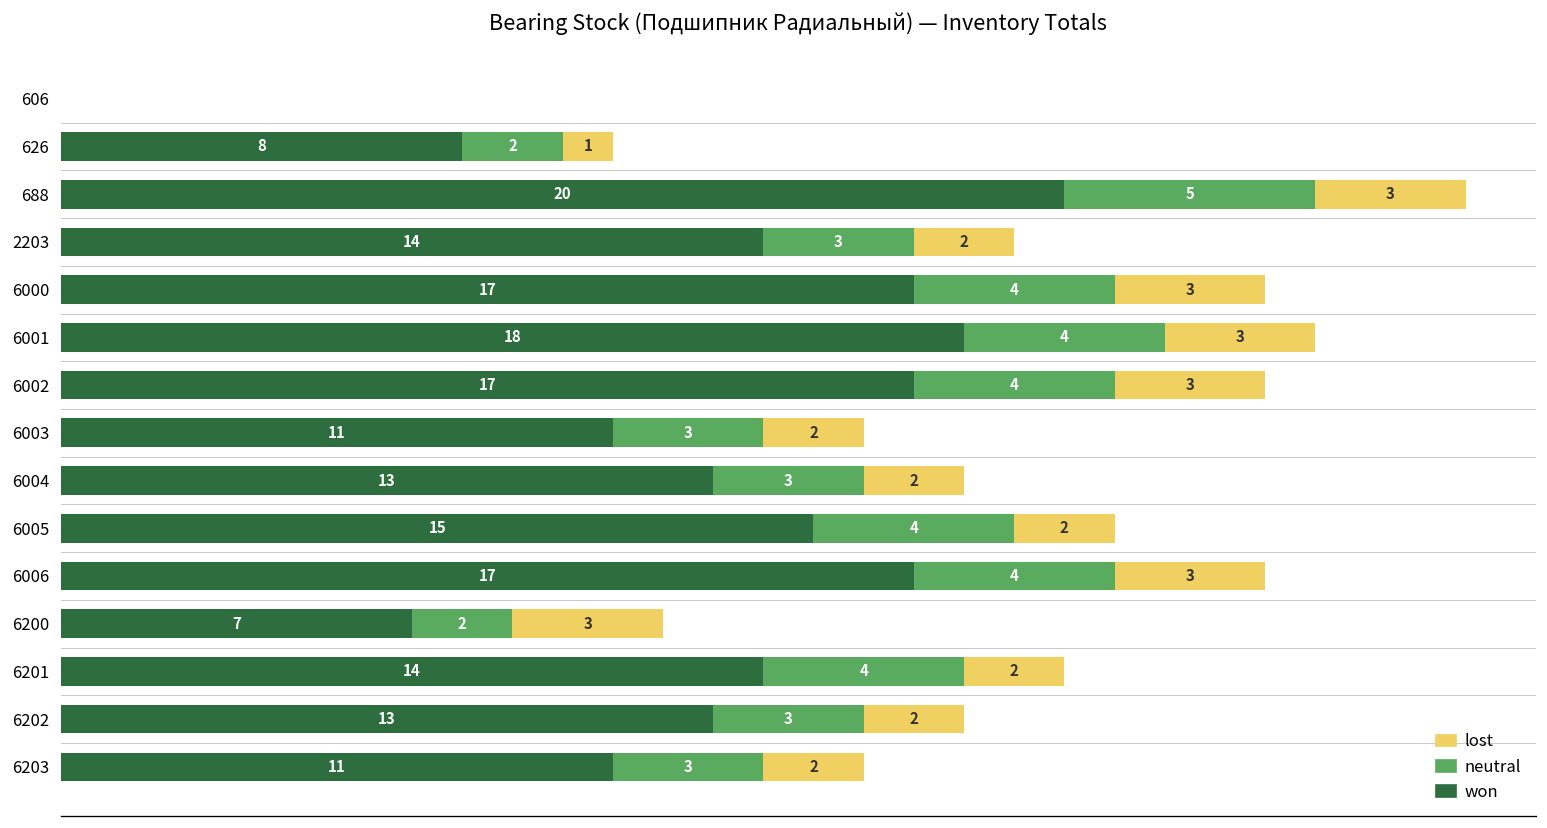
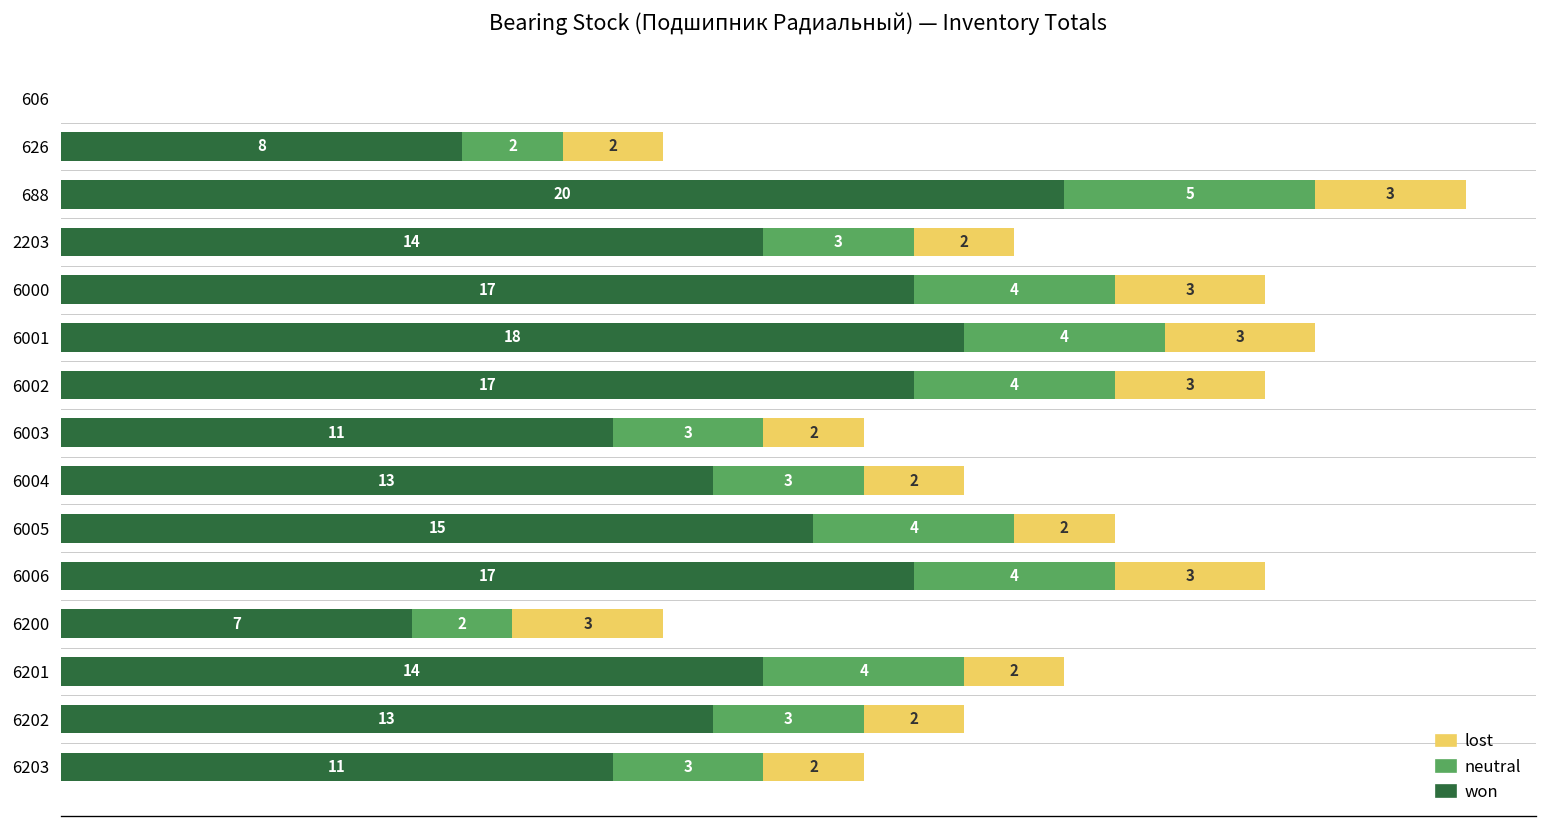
  {
    "won": {
      "626": 8,
      "688": 20,
      "2203": 14,
      "6000": 17,
      "6001": 18,
      "6002": 17,
      "6003": 11,
      "6004": 13,
      "6005": 15,
      "6006": 17,
      "6200": 7,
      "6201": 14,
      "6202": 13,
      "6203": 11
    },
    "neutral": {
      "626": 2,
      "688": 5,
      "2203": 3,
      "6000": 4,
      "6001": 4,
      "6002": 4,
      "6003": 3,
      "6004": 3,
      "6005": 4,
      "6006": 4,
      "6200": 2,
      "6201": 4,
      "6202": 3,
      "6203": 3
    },
    "lost": {
-     "626": 1,
+     "626": 2,
      "688": 3,
      "2203": 2,
      "6000": 3,
      "6001": 3,
      "6002": 3,
      "6003": 2,
      "6004": 2,
      "6005": 2,
      "6006": 3,
      "6200": 3,
      "6201": 2,
      "6202": 2,
      "6203": 2
    }
  }
